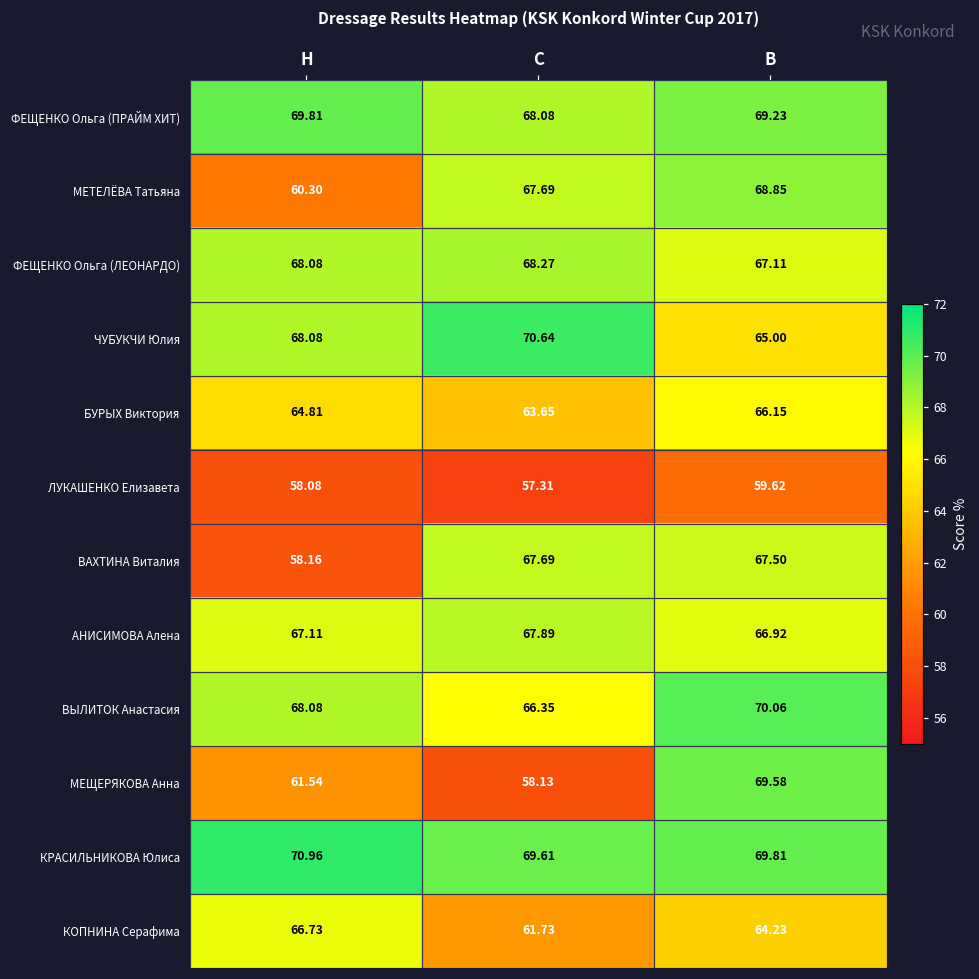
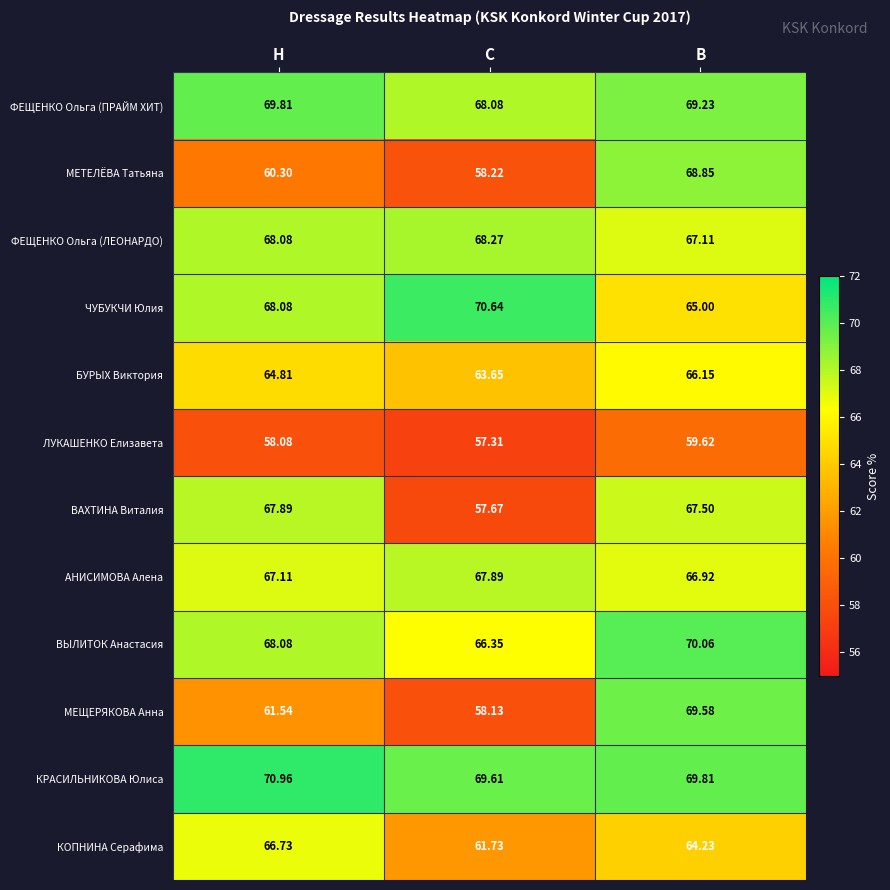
  {
    "ФЕЩЕНКО Ольга (ПРАЙМ ХИТ)": {
      "H": 69.81,
      "C": 68.08,
      "B": 69.23
    },
    "МЕТЕЛЁВА Татьяна": {
      "H": 60.30,
-     "C": 67.69,
+     "C": 58.22,
      "B": 68.85
    },
    "ФЕЩЕНКО Ольга (ЛЕОНАРДО)": {
      "H": 68.08,
      "C": 68.27,
      "B": 67.11
    },
    "ЧУБУКЧИ Юлия": {
      "H": 68.08,
      "C": 70.64,
      "B": 65.00
    },
    "БУРЫХ Виктория": {
      "H": 64.81,
      "C": 63.65,
      "B": 66.15
    },
    "ЛУКАШЕНКО Елизавета": {
      "H": 58.08,
      "C": 57.31,
      "B": 59.62
    },
    "ВАХТИНА Виталия": {
-     "H": 58.16,
-     "C": 67.69,
+     "H": 67.89,
+     "C": 57.67,
      "B": 67.50
    },
    "АНИСИМОВА Алена": {
      "H": 67.11,
      "C": 67.89,
      "B": 66.92
    },
    "ВЫЛИТОК Анастасия": {
      "H": 68.08,
      "C": 66.35,
      "B": 70.06
    },
    "МЕЩЕРЯКОВА Анна": {
      "H": 61.54,
      "C": 58.13,
      "B": 69.58
    },
    "КРАСИЛЬНИКОВА Юлиса": {
      "H": 70.96,
      "C": 69.61,
      "B": 69.81
    },
    "КОПНИНА Серафима": {
      "H": 66.73,
      "C": 61.73,
      "B": 64.23
    }
  }
